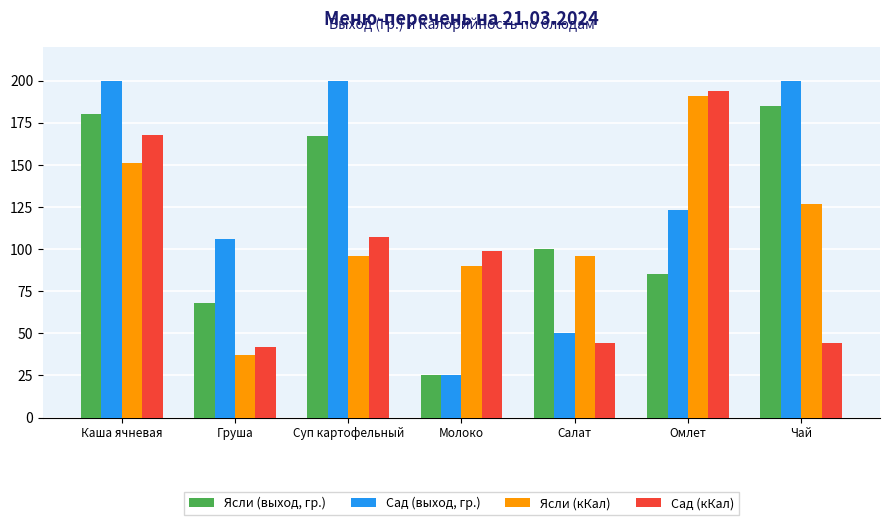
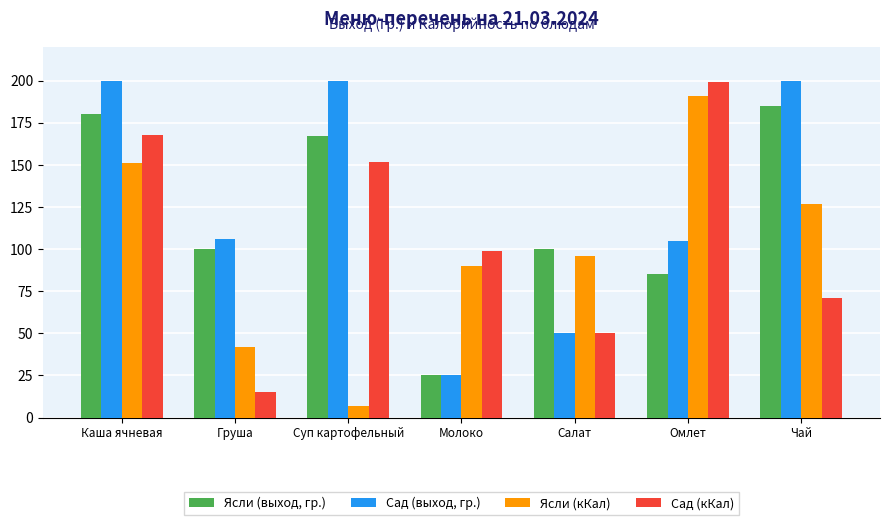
  {
    "Ясли (выход, гр.)": {
      "Каша ячневая": 180,
-     "Груша": 68,
+     "Груша": 100,
      "Суп картофельный": 167,
      "Молоко": 25,
      "Салат": 100,
      "Омлет": 85,
      "Чай": 185
    },
    "Сад (выход, гр.)": {
      "Каша ячневая": 200,
      "Груша": 106,
      "Суп картофельный": 200,
      "Молоко": 25,
      "Салат": 50,
-     "Омлет": 123,
+     "Омлет": 105,
      "Чай": 200
    },
    "Ясли (кКал)": {
      "Каша ячневая": 151,
-     "Груша": 37,
-     "Суп картофельный": 96,
+     "Груша": 42,
+     "Суп картофельный": 7,
      "Молоко": 90,
      "Салат": 96,
      "Омлет": 191,
      "Чай": 127
    },
    "Сад (кКал)": {
      "Каша ячневая": 168,
-     "Груша": 42,
-     "Суп картофельный": 107,
+     "Груша": 15,
+     "Суп картофельный": 152,
      "Молоко": 99,
-     "Салат": 44,
-     "Омлет": 194,
-     "Чай": 44
+     "Салат": 50,
+     "Омлет": 199,
+     "Чай": 71
    }
  }
